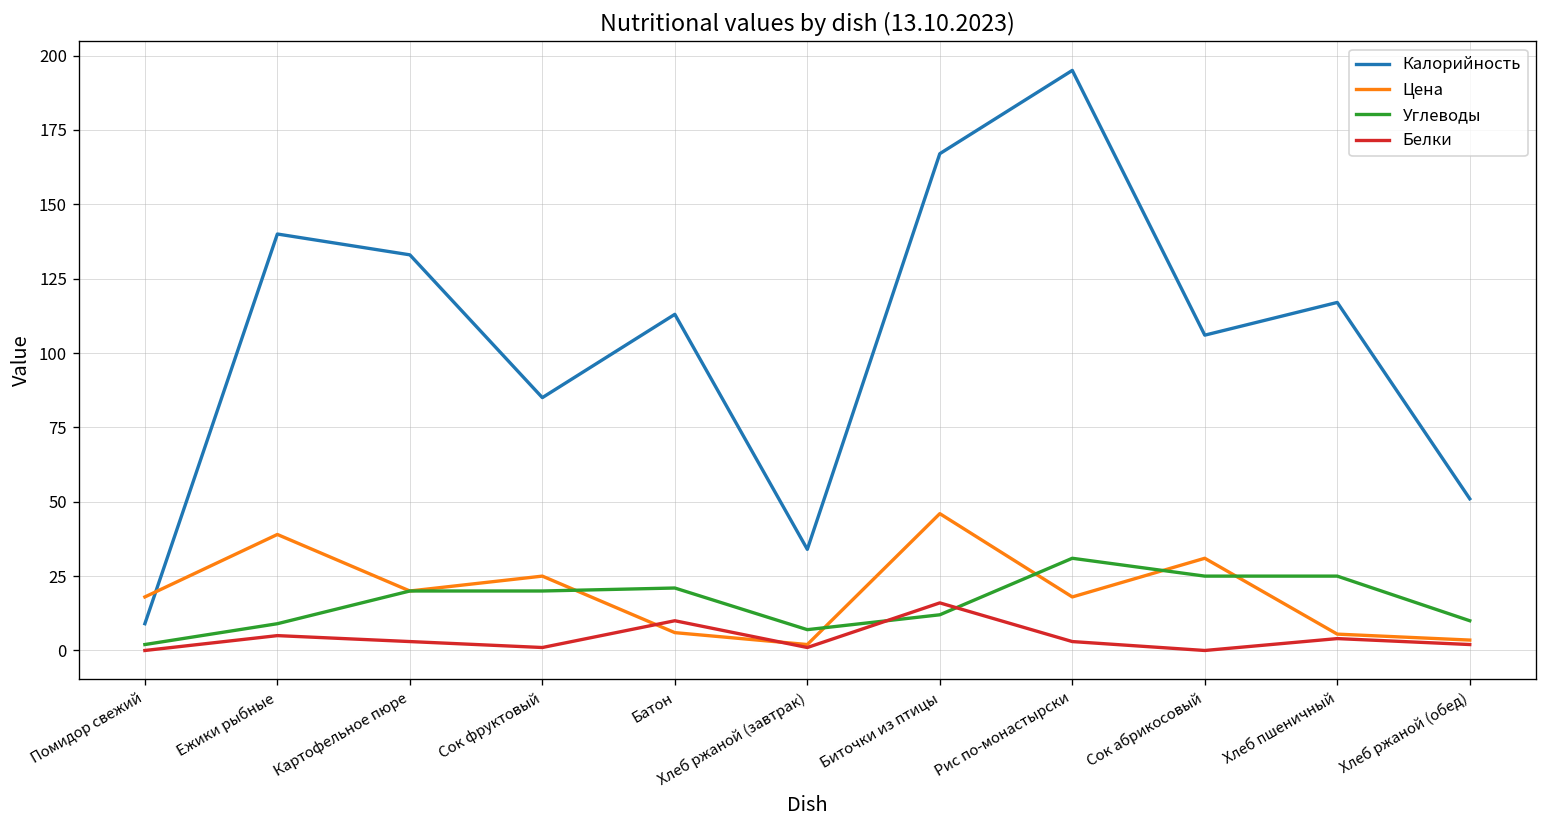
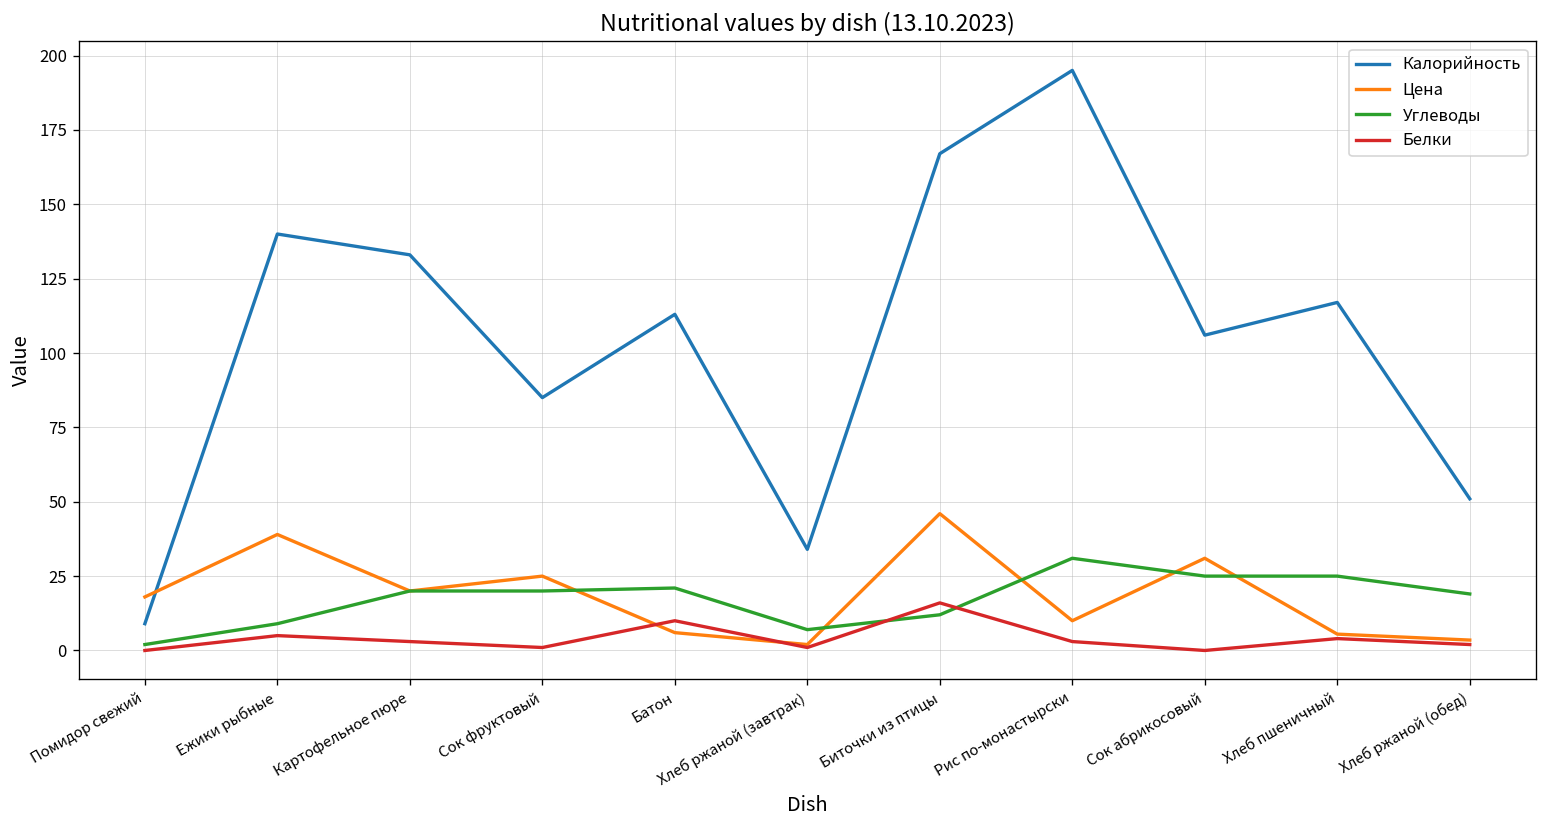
  {
    "Калорийность": {
      "Помидор свежий": 9,
      "Ежики рыбные": 140,
      "Картофельное пюре": 133,
      "Сок фруктовый": 85,
      "Батон": 113,
      "Хлеб ржаной (завтрак)": 34,
      "Биточки из птицы": 167,
      "Рис по-монастырски": 195,
      "Сок абрикосовый": 106,
      "Хлеб пшеничный": 117,
      "Хлеб ржаной (обед)": 51
    },
    "Цена": {
      "Помидор свежий": 18,
      "Ежики рыбные": 39,
      "Сок фруктовый": 25,
      "Батон": 6,
      "Биточки из птицы": 46,
-     "Рис по-монастырски": 18,
+     "Рис по-монастырски": 10,
      "Сок абрикосовый": 31,
      "Хлеб пшеничный": 6,
      "Хлеб ржаной (обед)": 4
    },
    "Углеводы": {
      "Помидор свежий": 2,
      "Ежики рыбные": 9,
      "Сок фруктовый": 20,
      "Батон": 21,
      "Хлеб ржаной (завтрак)": 7,
      "Биточки из птицы": 12,
      "Рис по-монастырски": 31,
      "Сок абрикосовый": 25,
      "Хлеб пшеничный": 25,
-     "Хлеб ржаной (обед)": 10
+     "Хлеб ржаной (обед)": 19
    },
    "Белки": {
      "Помидор свежий": 0,
      "Ежики рыбные": 5,
      "Картофельное пюре": 3,
      "Сок фруктовый": 1,
      "Батон": 10,
      "Биточки из птицы": 16,
      "Рис по-монастырски": 3,
      "Сок абрикосовый": 0,
      "Хлеб пшеничный": 4,
      "Хлеб ржаной (обед)": 2
    }
  }
